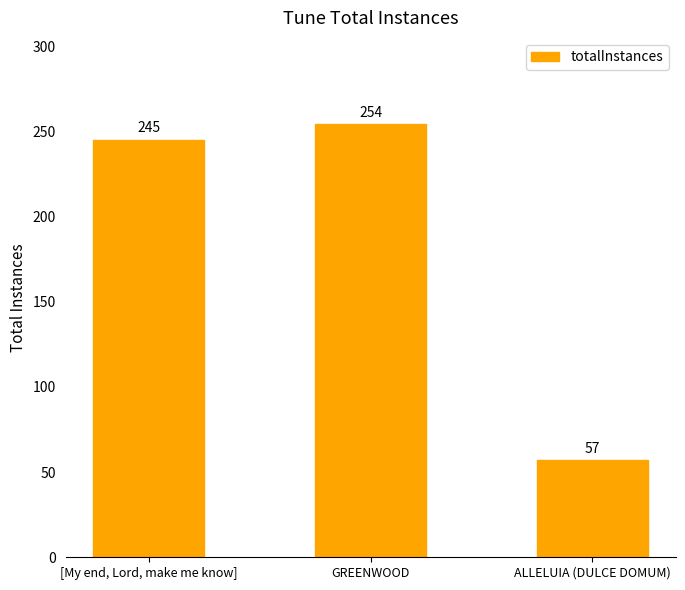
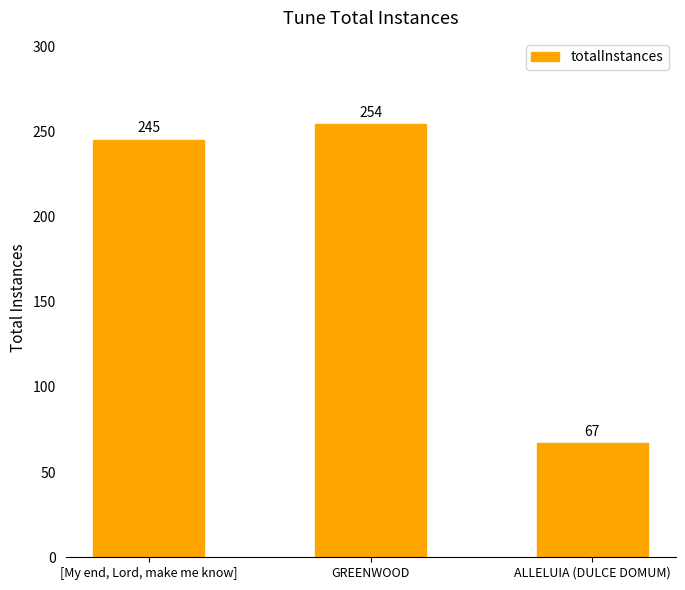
  {
    "[My end, Lord, make me know]": 245,
    "GREENWOOD": 254,
-   "ALLELUIA (DULCE DOMUM)": 57
+   "ALLELUIA (DULCE DOMUM)": 67
  }
